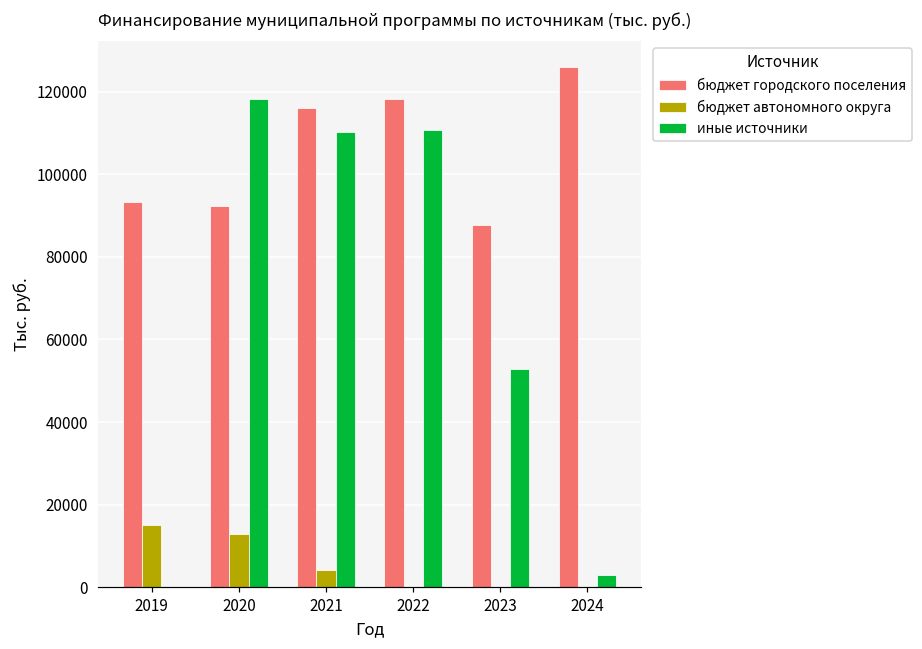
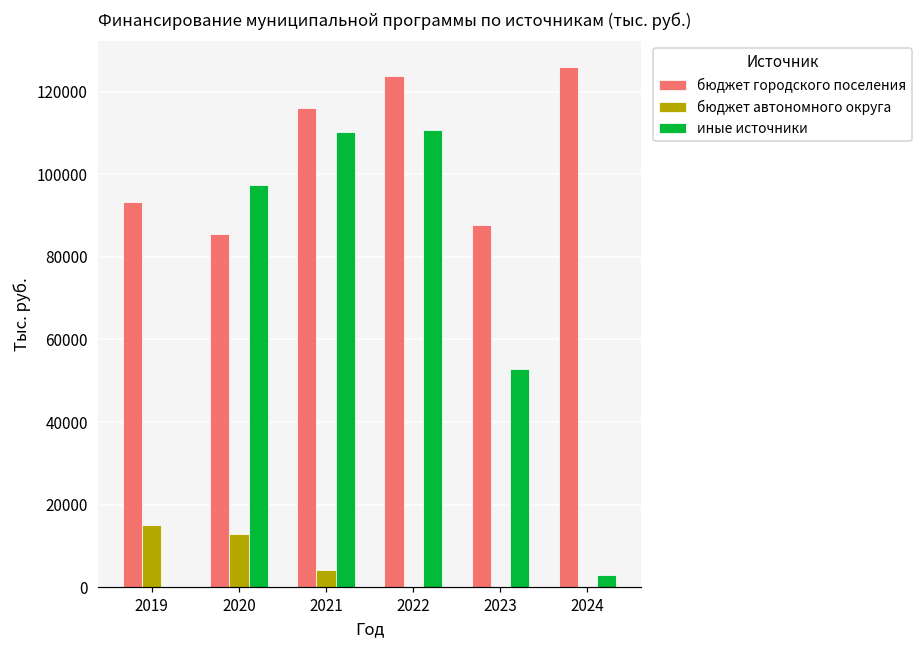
  {
    "бюджет городского поселения": {
      "2019": 93000,
-     "2020": 92000,
+     "2020": 86000,
      "2021": 116000,
-     "2022": 118000,
+     "2022": 124000,
      "2023": 88000,
      "2024": 126000
    },
    "бюджет автономного округа": {
      "2019": 15000,
      "2020": 13000,
      "2021": 4000,
      "2022": 0,
      "2023": 0,
      "2024": 0
    },
    "иные источники": {
      "2019": 0,
-     "2020": 118000,
+     "2020": 97000,
      "2021": 110000,
      "2022": 111000,
      "2023": 53000,
      "2024": 3000
    }
  }
